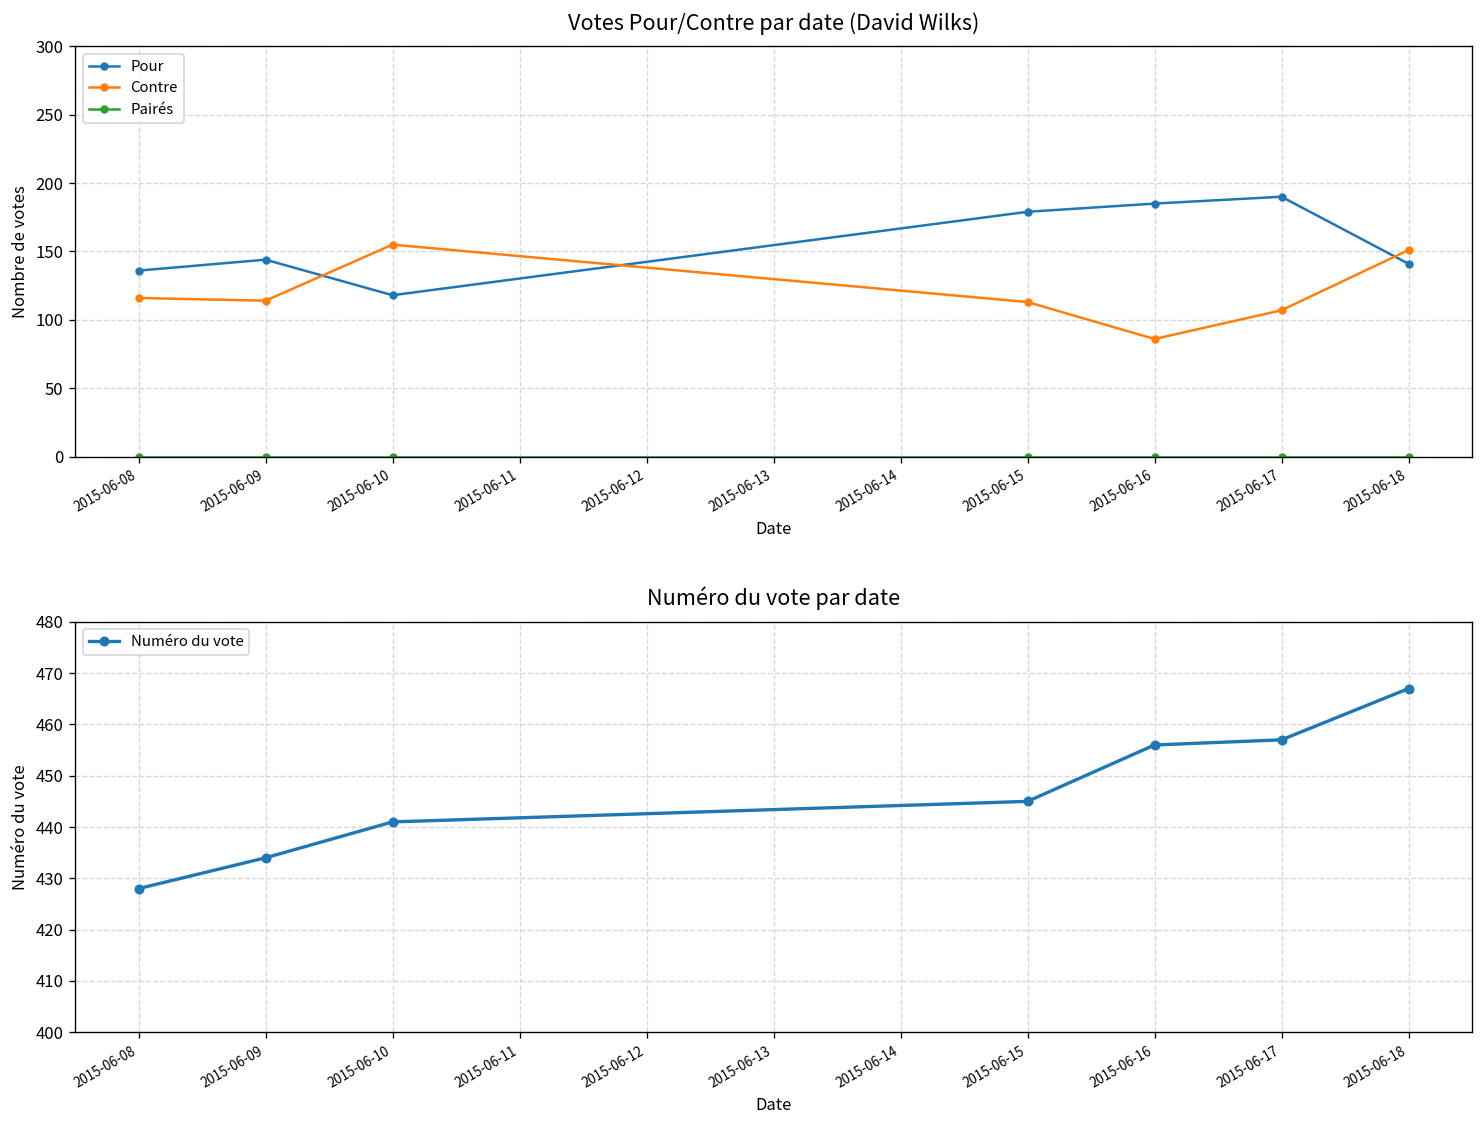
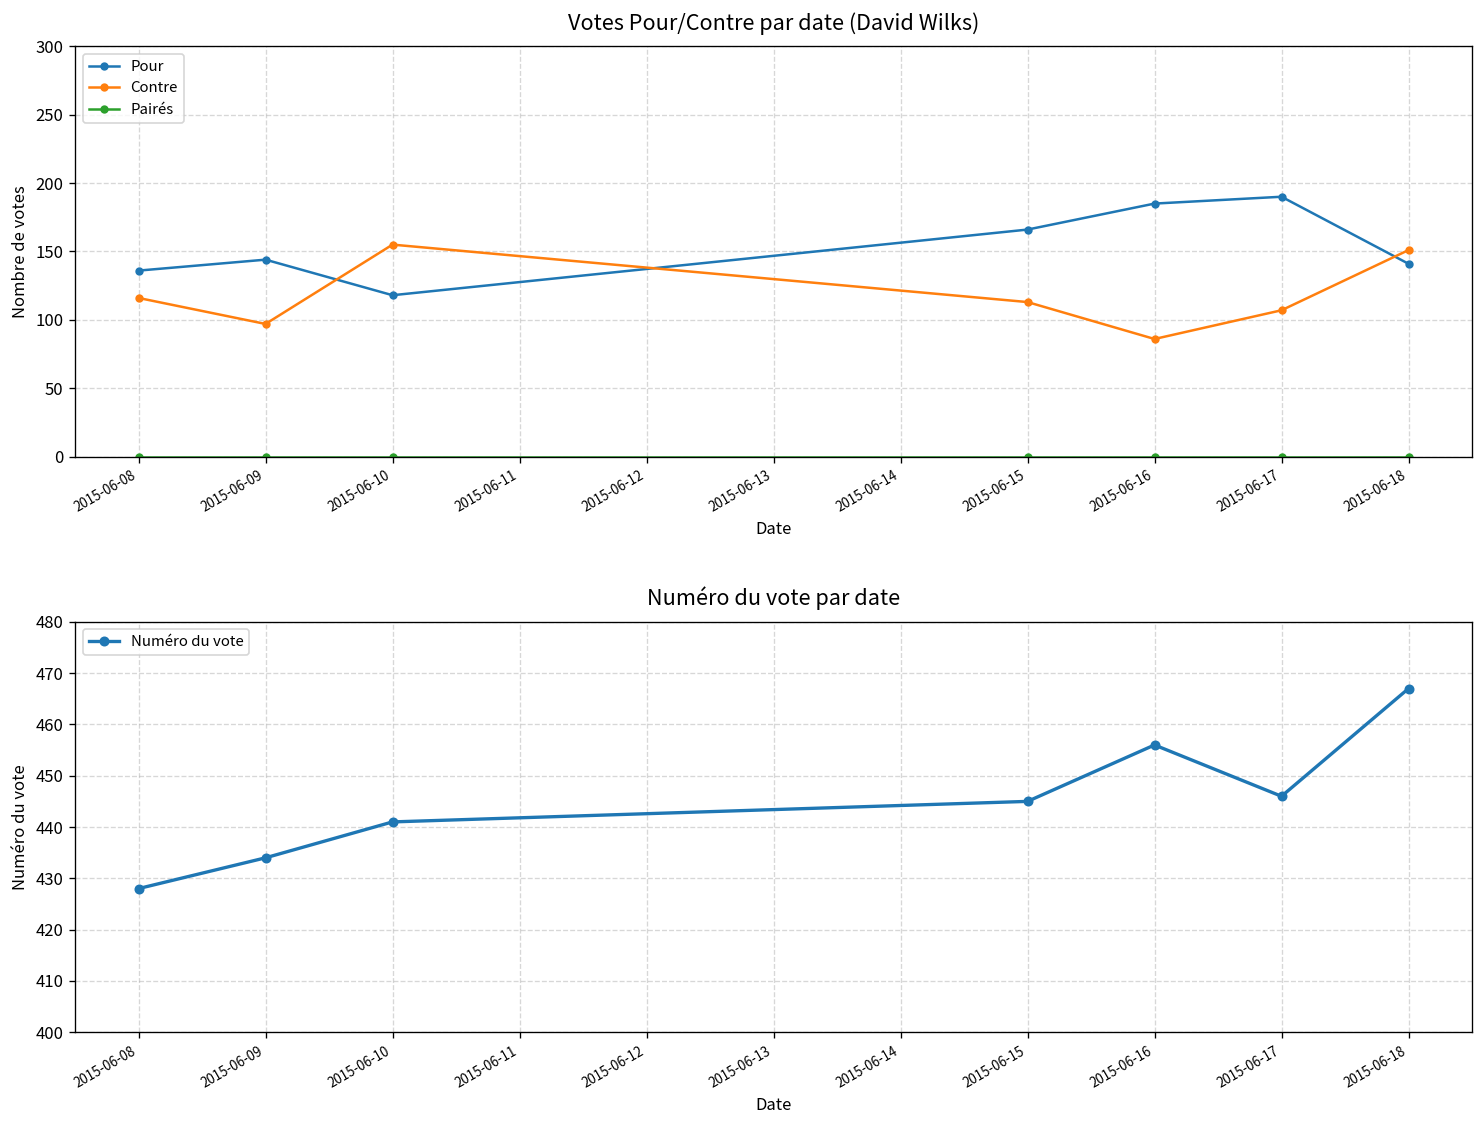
  {
    "Votes Pour/Contre par date (David Wilks)": {
      "Pour": {
        "2015-06-08": 136,
        "2015-06-09": 144,
        "2015-06-10": 118,
-       "2015-06-15": 179,
+       "2015-06-15": 166,
        "2015-06-16": 185,
        "2015-06-17": 190,
        "2015-06-18": 141
      },
      "Contre": {
        "2015-06-08": 116,
-       "2015-06-09": 114,
+       "2015-06-09": 97,
        "2015-06-10": 155,
        "2015-06-15": 113,
        "2015-06-16": 86,
        "2015-06-17": 107,
        "2015-06-18": 151
      },
      "Pairés": {
        "2015-06-08": 0,
        "2015-06-09": 0,
        "2015-06-10": 0,
        "2015-06-15": 0,
        "2015-06-16": 0,
        "2015-06-17": 0,
        "2015-06-18": 0
      }
    },
    "Numéro du vote par date": {
      "2015-06-08": 428,
      "2015-06-09": 434,
      "2015-06-10": 441,
      "2015-06-15": 445,
      "2015-06-16": 456,
-     "2015-06-17": 457,
+     "2015-06-17": 446,
      "2015-06-18": 467
    }
  }
